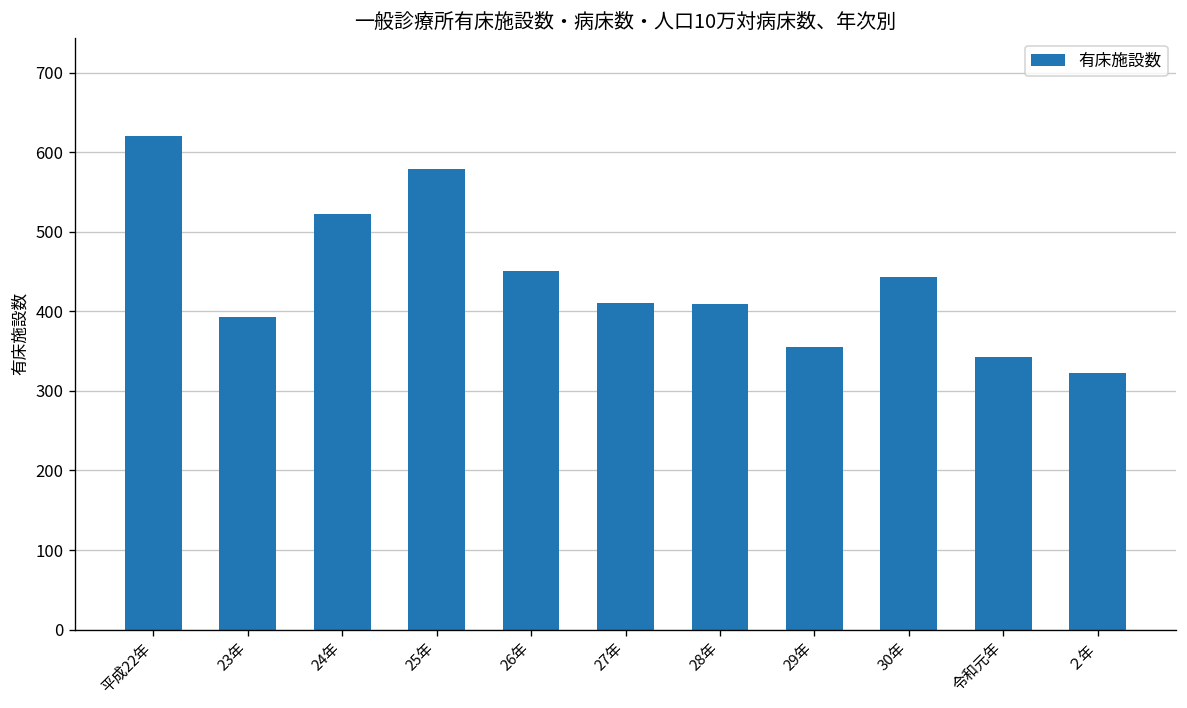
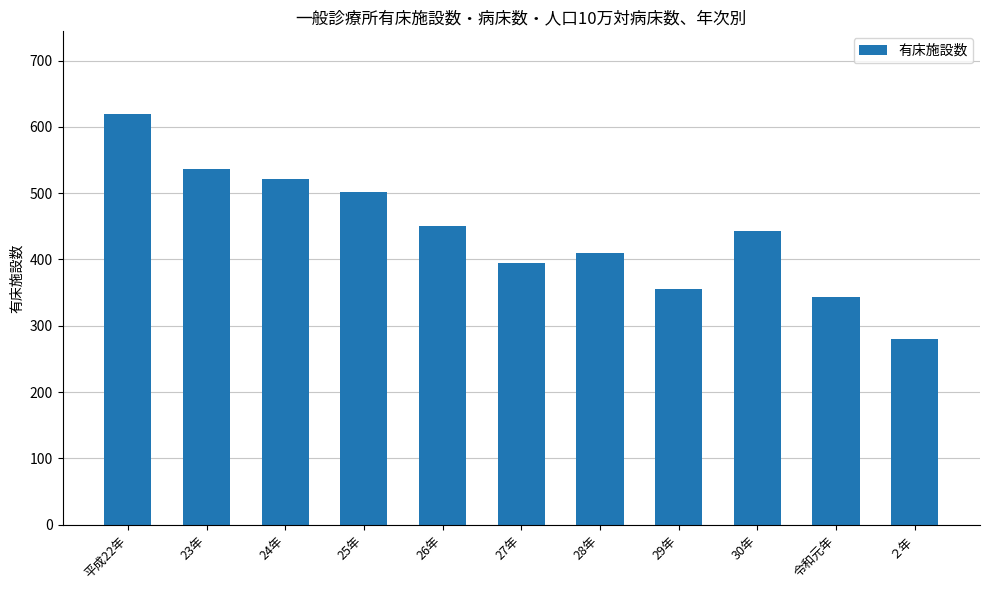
  {
    "平成22年": 620,
-   "23年": 390,
+   "23年": 540,
    "24年": 520,
-   "25年": 580,
+   "25年": 500,
    "26年": 450,
-   "27年": 410,
+   "27年": 400,
    "28年": 410,
    "29年": 360,
    "30年": 440,
    "令和元年": 340,
-   "２年": 320
+   "２年": 280
  }
